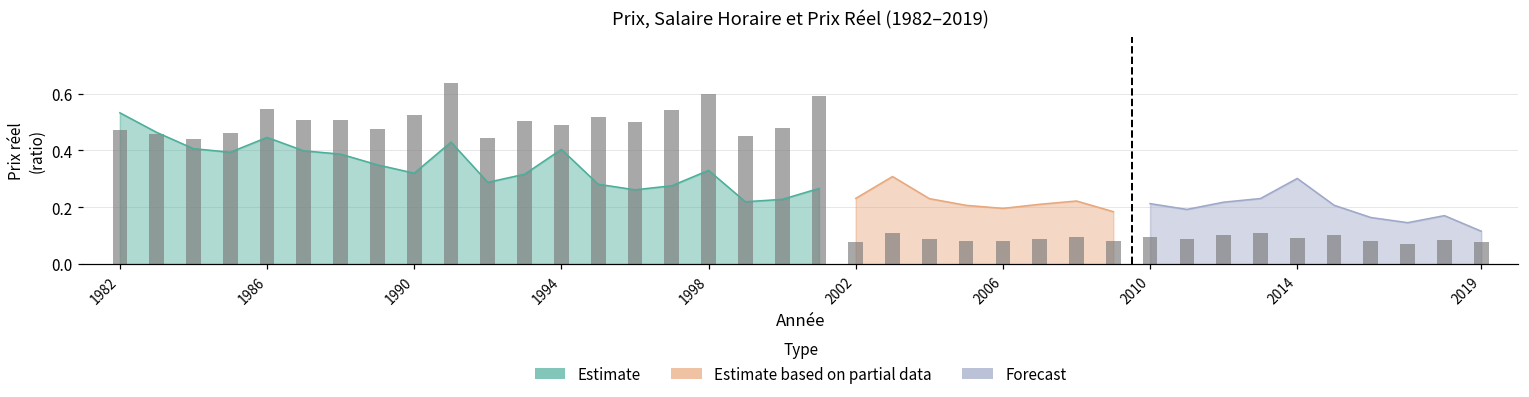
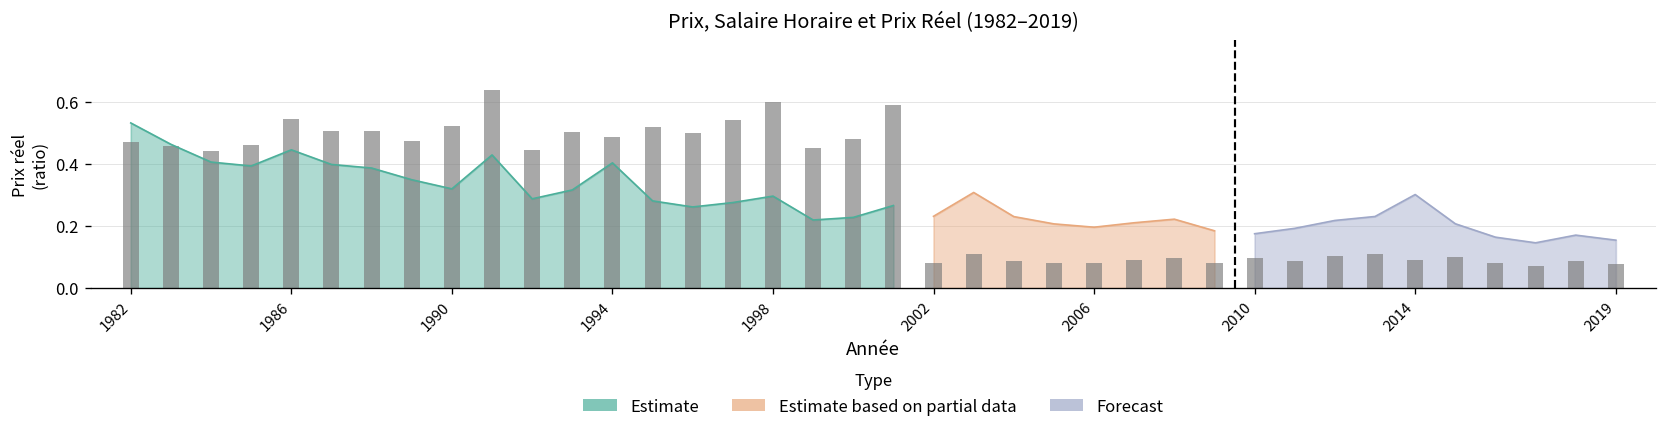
  {
    "Estimate": {
      "1982": 0.53,
      "1986": 0.45,
      "1990": 0.32,
      "1994": 0.40,
-     "1998": 0.33
+     "1998": 0.30
    },
    "Estimate based on partial data": {
      "2002": 0.23,
      "2006": 0.20
    },
    "Forecast": {
-     "2010": 0.21,
+     "2010": 0.18,
      "2014": 0.30,
-     "2019": 0.12
+     "2019": 0.15
    }
  }
